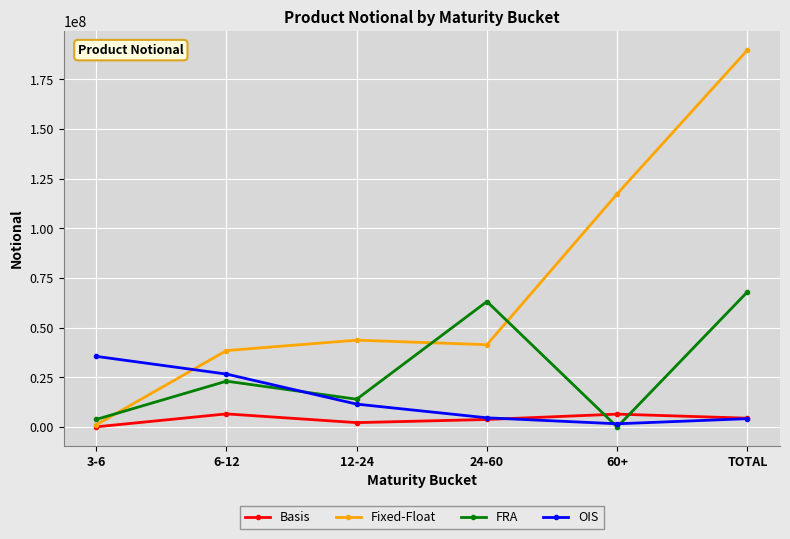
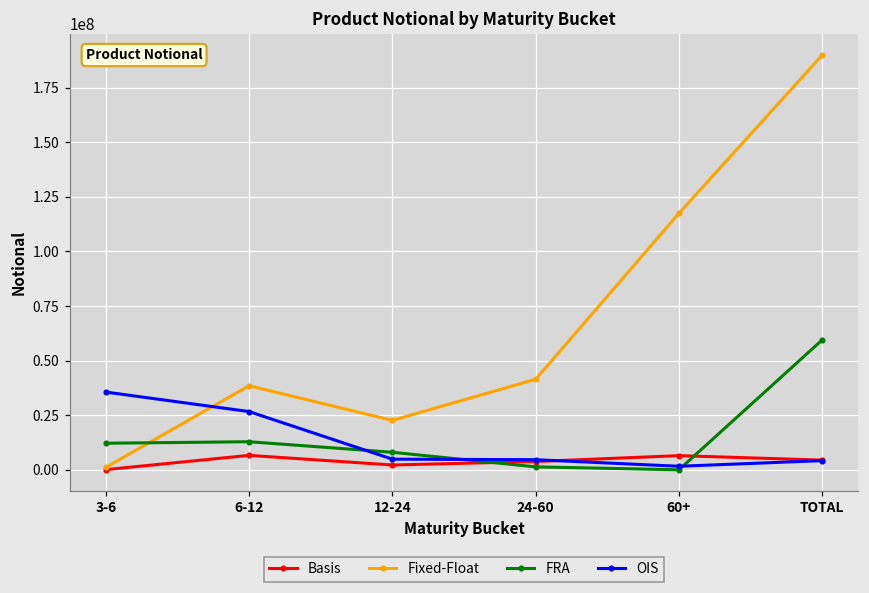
  {
    "Basis": {
      "6-12": 7000000,
      "12-24": 2000000,
      "60+": 6000000
    },
    "Fixed-Float": {
      "6-12": 38000000,
-     "12-24": 44000000,
+     "12-24": 23000000,
      "24-60": 41000000,
      "60+": 117000000,
      "TOTAL": 190000000
    },
    "FRA": {
-     "3-6": 4000000,
-     "6-12": 23000000,
-     "12-24": 14000000,
-     "24-60": 63000000,
+     "3-6": 12000000,
+     "6-12": 13000000,
+     "12-24": 8000000,
+     "24-60": 1000000,
      "60+": 0,
-     "TOTAL": 68000000
+     "TOTAL": 59000000
    },
    "OIS": {
      "3-6": 36000000,
      "6-12": 27000000,
-     "12-24": 12000000,
+     "12-24": 5000000,
      "60+": 2000000
    }
  }
